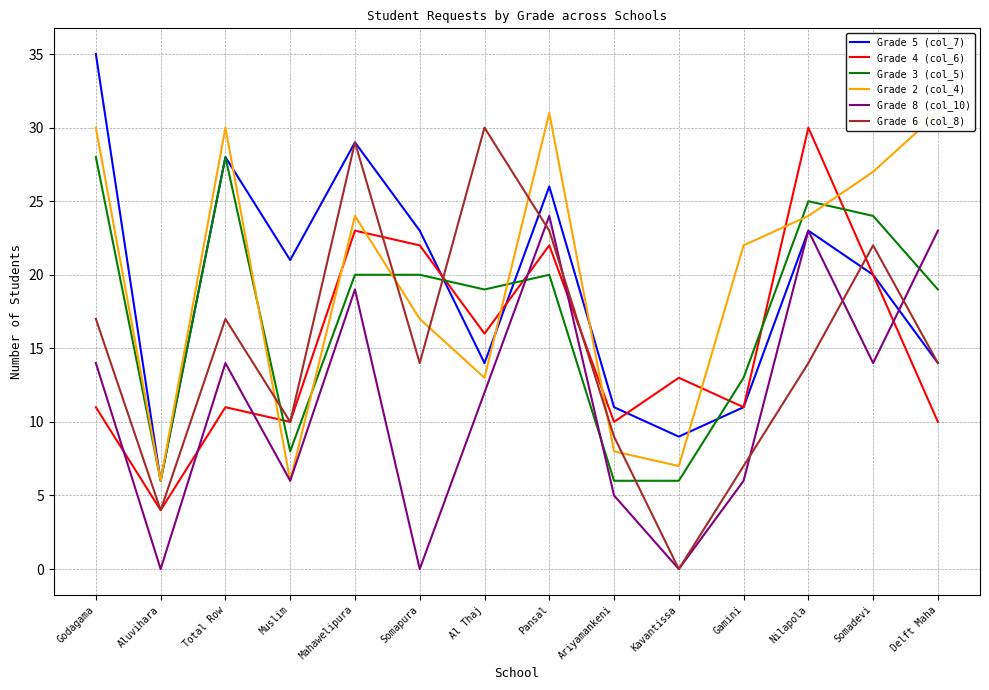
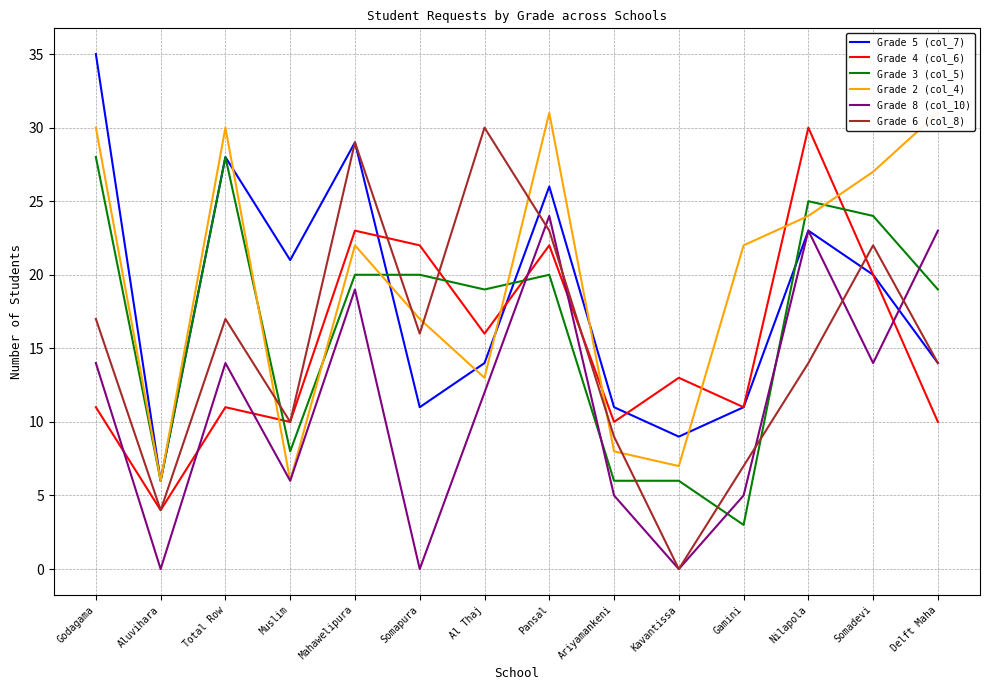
  {
    "Grade 5 (col_7)": {
      "Godagama": 35,
      "Muslim": 21,
-     "Somapura": 23,
+     "Somapura": 11,
      "Al Thaj": 14,
      "Pansal": 26,
      "Ariyamankeni": 11,
      "Kavantissa": 9
    },
    "Grade 4 (col_6)": {
      "Godagama": 11,
      "Total Row": 11,
      "Mahawelipura": 23,
      "Somapura": 22,
      "Al Thaj": 16,
      "Pansal": 22,
      "Ariyamankeni": 10,
      "Kavantissa": 13,
      "Nilapola": 30,
      "Delft Maha": 10
    },
    "Grade 3 (col_5)": {
      "Godagama": 28,
      "Muslim": 8,
      "Mahawelipura": 20,
      "Somapura": 20,
      "Al Thaj": 19,
      "Pansal": 20,
      "Ariyamankeni": 6,
      "Kavantissa": 6,
-     "Gamini": 13,
+     "Gamini": 3,
      "Nilapola": 25,
      "Somadevi": 24,
      "Delft Maha": 19
    },
    "Grade 2 (col_4)": {
      "Godagama": 30,
      "Total Row": 30,
-     "Mahawelipura": 24,
+     "Mahawelipura": 22,
      "Somapura": 17,
      "Al Thaj": 13,
      "Pansal": 31,
      "Ariyamankeni": 8,
      "Kavantissa": 7,
      "Gamini": 22,
      "Nilapola": 24,
      "Somadevi": 27
    },
    "Grade 8 (col_10)": {
      "Godagama": 14,
      "Aluvihara": 0,
      "Total Row": 14,
      "Mahawelipura": 19,
      "Somapura": 0,
      "Al Thaj": 12,
      "Pansal": 24,
      "Ariyamankeni": 5,
-     "Gamini": 6,
+     "Gamini": 5,
      "Somadevi": 14,
      "Delft Maha": 23
    },
    "Grade 6 (col_8)": {
      "Godagama": 17,
      "Total Row": 17,
-     "Somapura": 14,
+     "Somapura": 16,
      "Al Thaj": 30,
      "Pansal": 23,
      "Ariyamankeni": 9,
      "Gamini": 7,
      "Nilapola": 14,
      "Somadevi": 22
    }
  }
